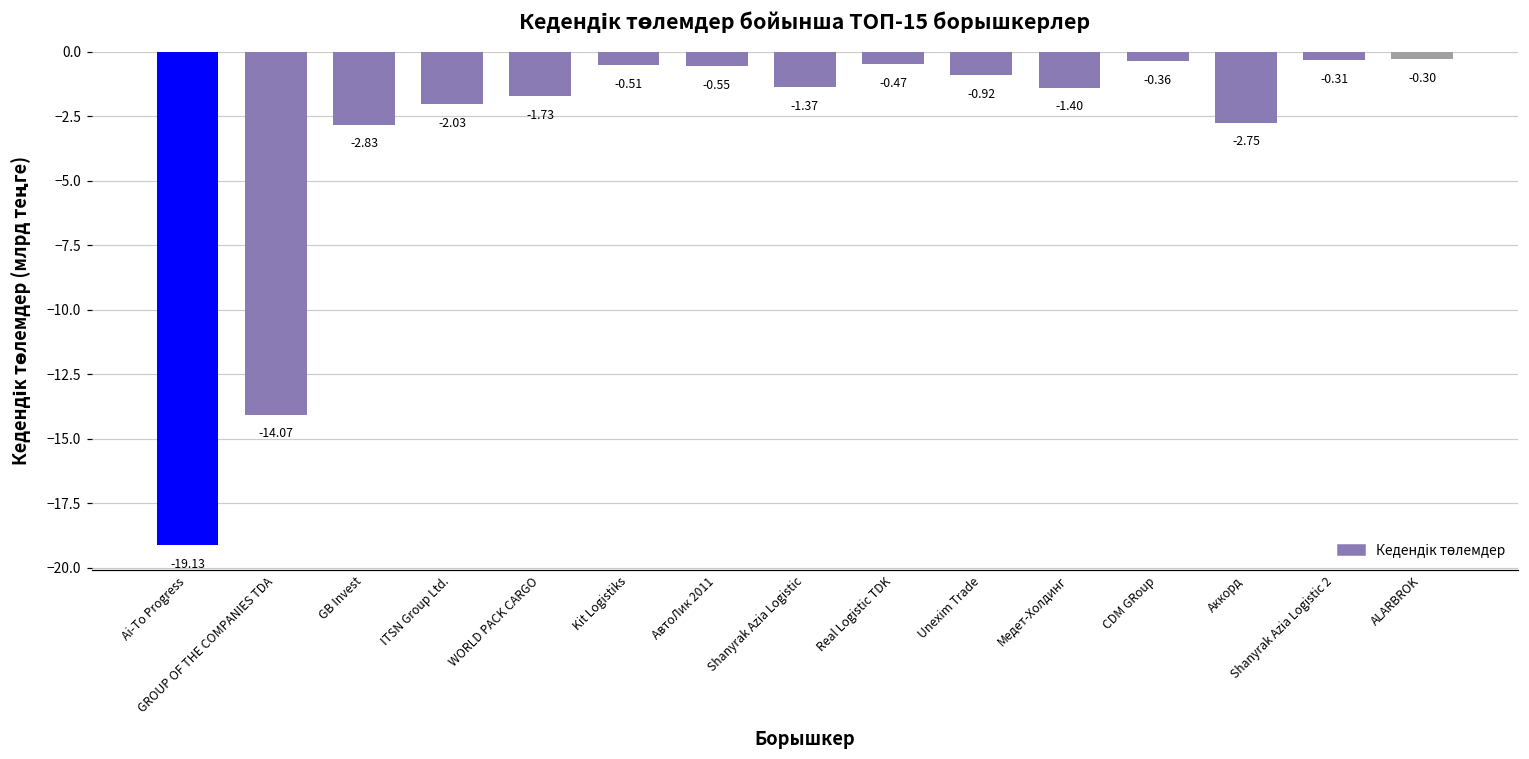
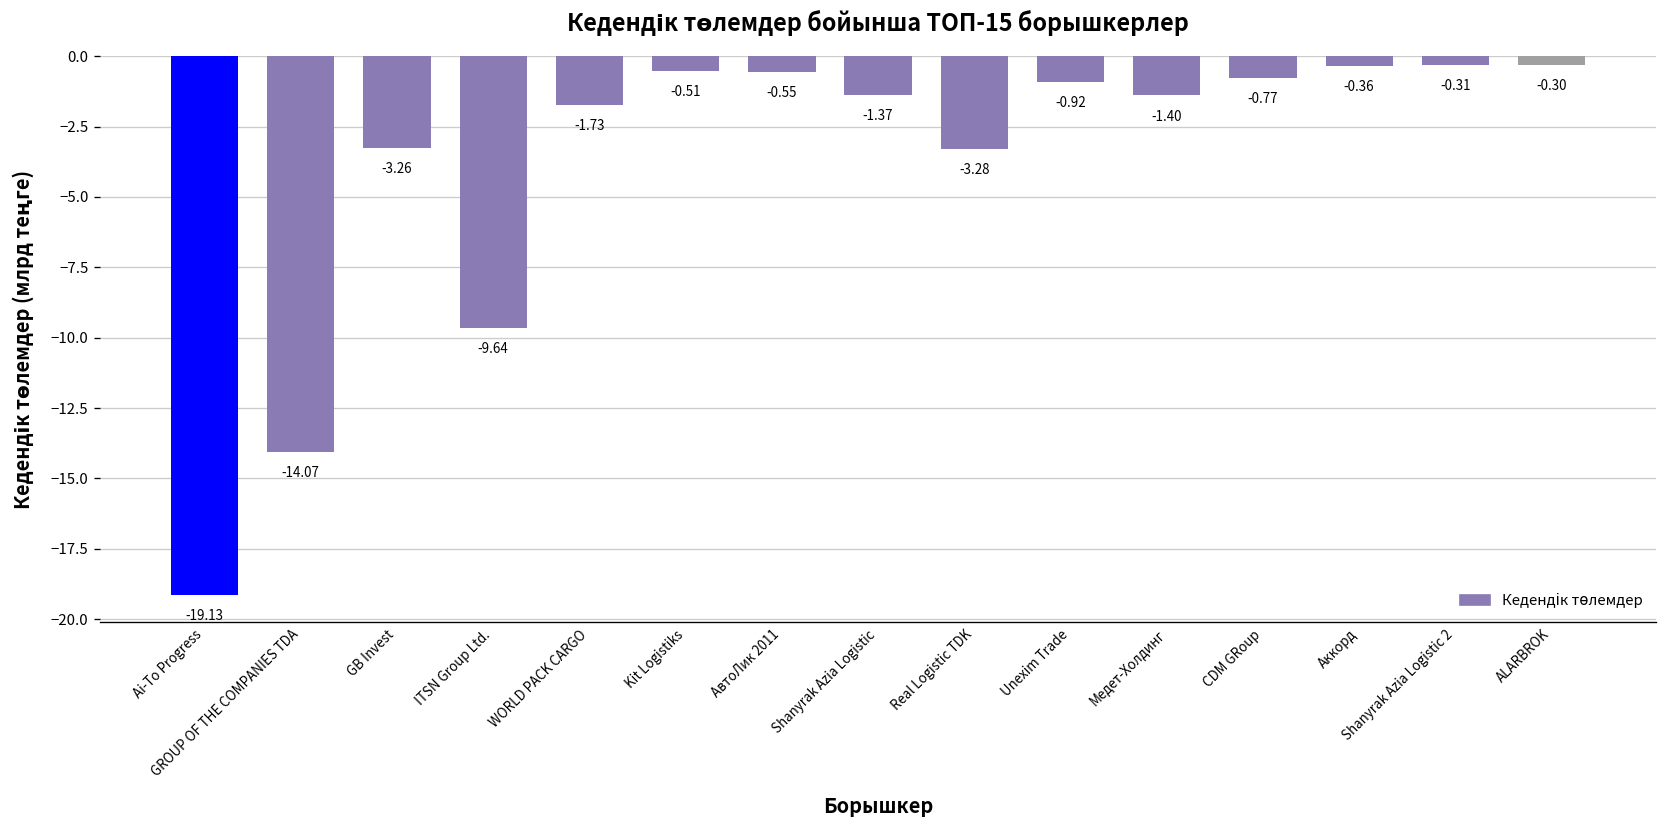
  {
    "Ai-To Progress": -19.13,
    "GROUP OF THE COMPANIES TDA": -14.07,
-   "GB Invest": -2.83,
-   "ITSN Group Ltd.": -2.03,
+   "GB Invest": -3.26,
+   "ITSN Group Ltd.": -9.64,
    "WORLD PACK CARGO": -1.73,
    "Kit Logistiks": -0.51,
    "АвтоЛик 2011": -0.55,
    "Shanyrak Azia Logistic": -1.37,
-   "Real Logistic TDK": -0.47,
+   "Real Logistic TDK": -3.28,
    "Unexim Trade": -0.92,
    "Медет-Холдинг": -1.40,
-   "CDM GRoup": -0.36,
-   "Аккорд": -2.75,
+   "CDM GRoup": -0.77,
+   "Аккорд": -0.36,
    "Shanyrak Azia Logistic 2": -0.31,
    "ALARBROK": -0.30
  }
